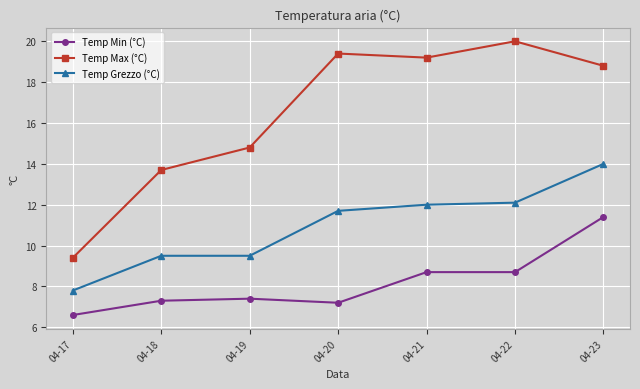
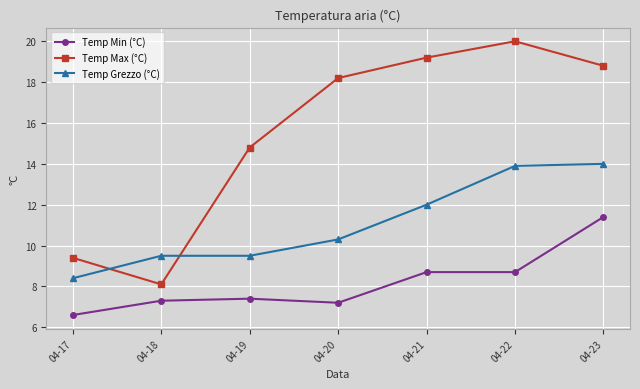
  {
    "Temp Min (°C)": {
      "04-17": 6.6,
      "04-18": 7.3,
      "04-19": 7.4,
      "04-20": 7.2,
      "04-21": 8.7,
      "04-22": 8.7,
      "04-23": 11.4
    },
    "Temp Max (°C)": {
      "04-17": 9.4,
-     "04-18": 13.7,
+     "04-18": 8.1,
      "04-19": 14.8,
-     "04-20": 19.4,
+     "04-20": 18.2,
      "04-21": 19.2,
      "04-22": 20.0,
      "04-23": 18.8
    },
    "Temp Grezzo (°C)": {
-     "04-17": 7.8,
+     "04-17": 8.4,
      "04-18": 9.5,
      "04-19": 9.5,
-     "04-20": 11.7,
+     "04-20": 10.3,
      "04-21": 12.0,
-     "04-22": 12.1,
+     "04-22": 13.9,
      "04-23": 14.0
    }
  }
